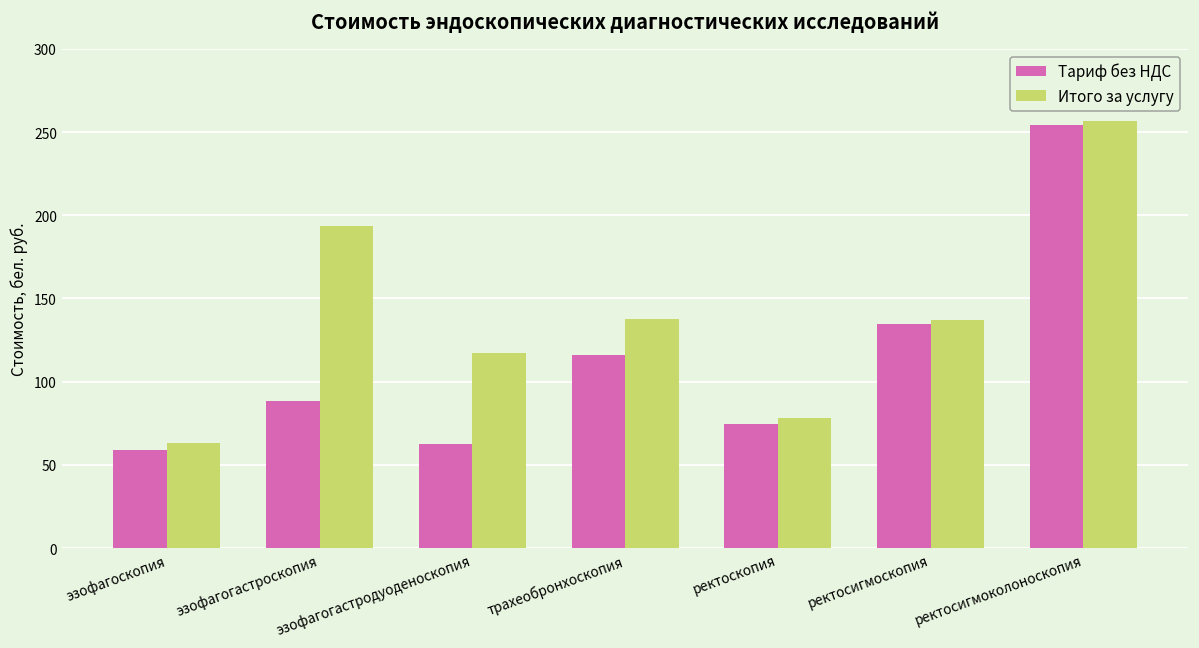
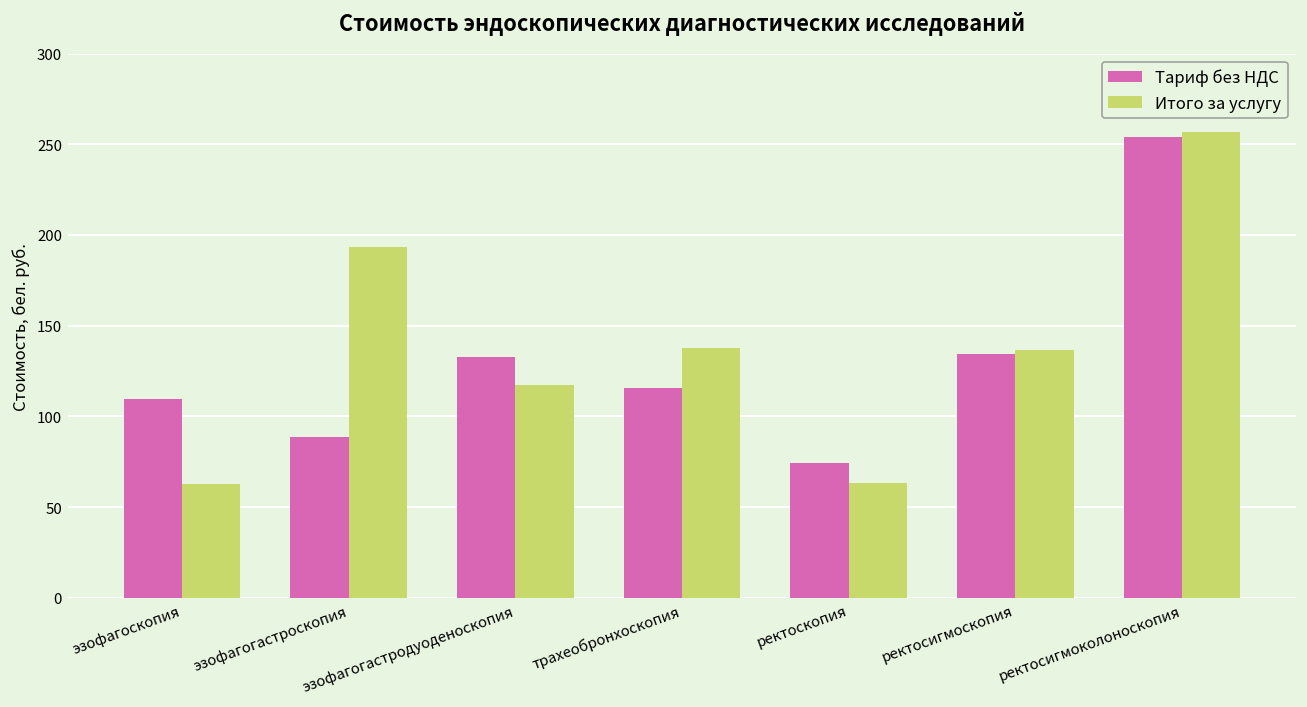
  {
    "Тариф без НДС": {
-     "эзофагоскопия": 59,
+     "эзофагоскопия": 110,
      "эзофагогастроскопия": 89,
-     "эзофагогастродуоденоскопия": 62,
+     "эзофагогастродуоденоскопия": 133,
      "трахеобронхоскопия": 116,
      "ректоскопия": 75,
      "ректосигмоскопия": 134,
      "ректосигмоколоноскопия": 254
    },
    "Итого за услугу": {
      "эзофагоскопия": 63,
      "эзофагогастроскопия": 193,
      "эзофагогастродуоденоскопия": 117,
      "трахеобронхоскопия": 138,
-     "ректоскопия": 78,
+     "ректоскопия": 63,
      "ректосигмоскопия": 137,
      "ректосигмоколоноскопия": 257
    }
  }
